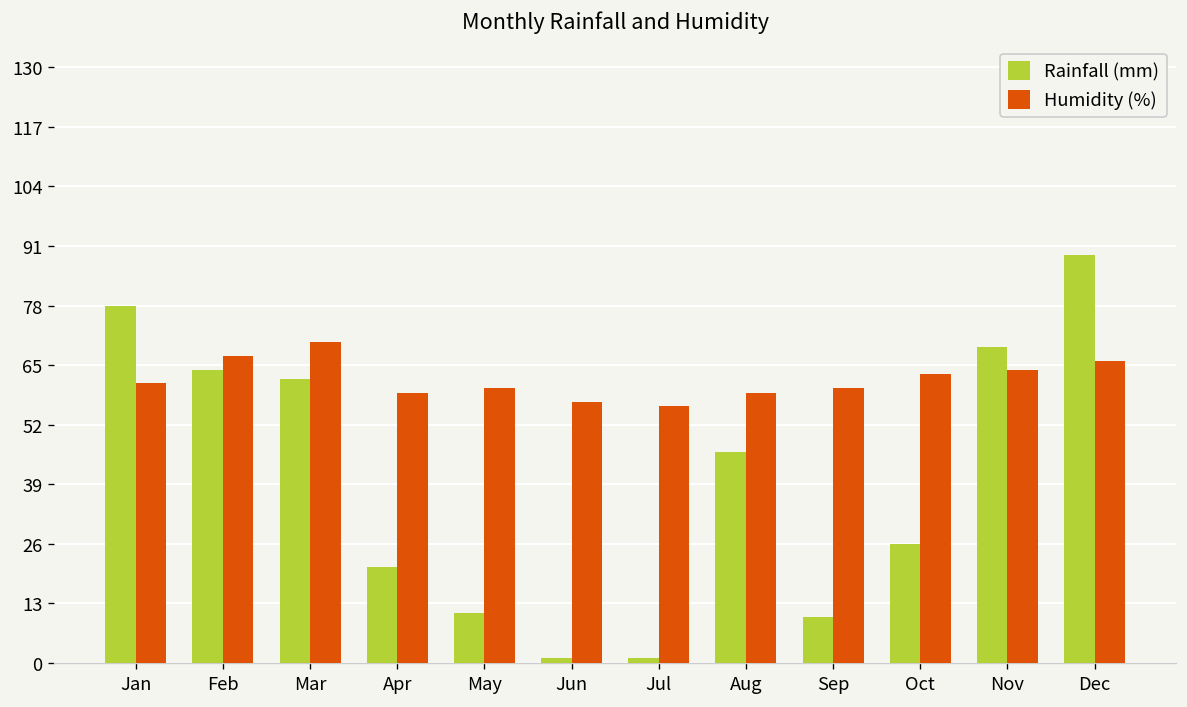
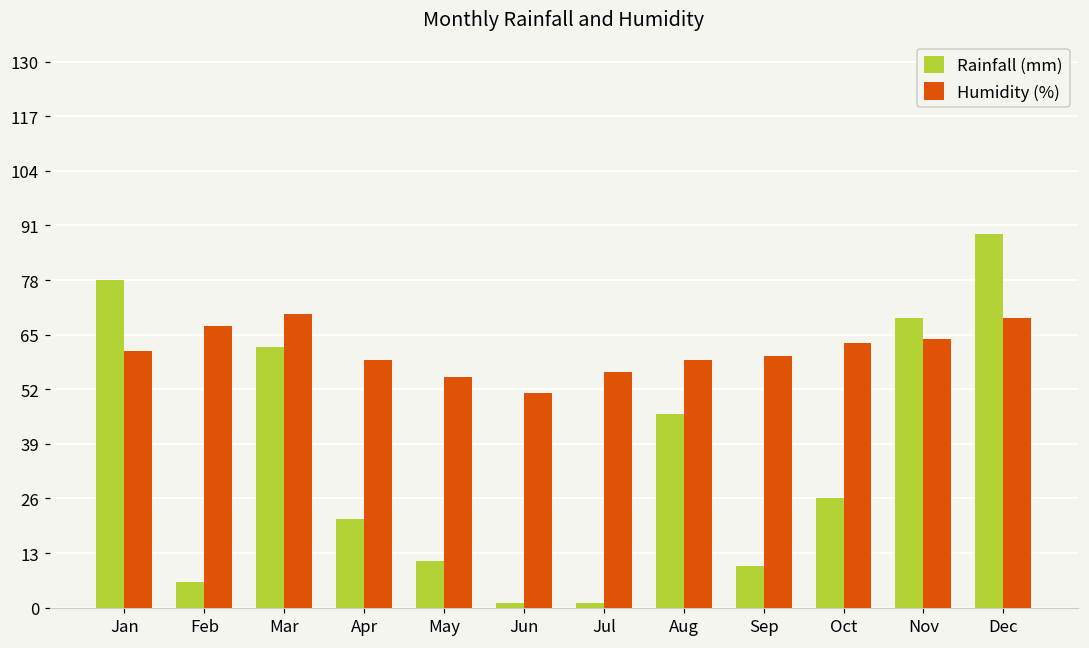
  {
    "Rainfall (mm)": {
      "Jan": 78,
-     "Feb": 64,
+     "Feb": 6,
      "Mar": 62,
      "Apr": 21,
      "May": 11,
      "Jun": 1,
      "Jul": 1,
      "Aug": 46,
      "Sep": 10,
      "Oct": 26,
      "Nov": 69,
      "Dec": 89
    },
    "Humidity (%)": {
      "Jan": 61,
      "Feb": 67,
      "Mar": 70,
      "Apr": 59,
-     "May": 60,
-     "Jun": 57,
+     "May": 55,
+     "Jun": 51,
      "Jul": 56,
      "Aug": 59,
      "Sep": 60,
      "Oct": 63,
      "Nov": 64,
-     "Dec": 66
+     "Dec": 69
    }
  }
